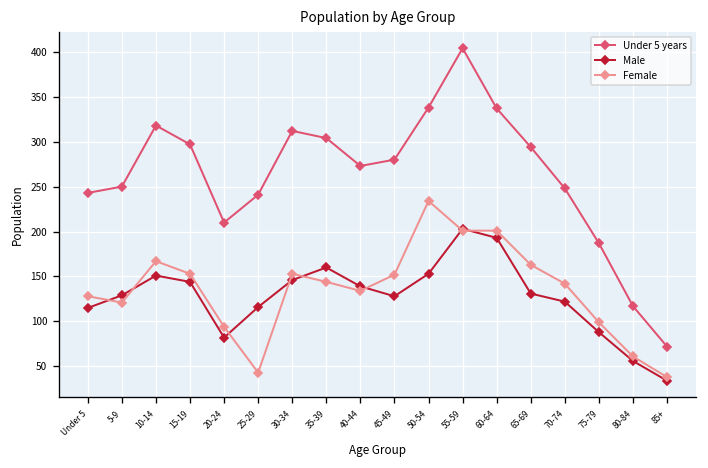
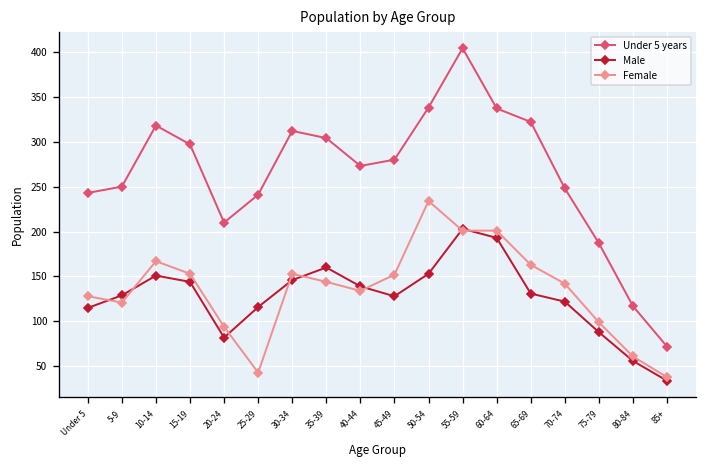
  {
    "Under 5 years": {
      "Under 5": 240,
      "5-9": 250,
      "10-14": 320,
      "15-19": 300,
      "20-24": 210,
      "25-29": 240,
      "30-34": 310,
      "35-39": 300,
      "40-44": 270,
      "45-49": 280,
      "50-54": 340,
      "55-59": 400,
      "60-64": 340,
-     "65-69": 290,
+     "65-69": 320,
      "70-74": 250,
      "75-79": 190,
      "80-84": 120,
      "85+": 70
    },
    "Male": {
      "Under 5": 120,
      "5-9": 130,
      "10-14": 150,
      "15-19": 140,
      "20-24": 80,
      "25-29": 120,
      "30-34": 150,
      "35-39": 160,
      "40-44": 140,
      "45-49": 130,
      "50-54": 150,
      "60-64": 190,
      "65-69": 130,
      "70-74": 120,
      "75-79": 90,
      "80-84": 60,
      "85+": 30
    },
    "Female": {
      "Under 5": 130,
      "5-9": 120,
      "10-14": 170,
      "15-19": 150,
      "20-24": 90,
      "25-29": 40,
      "30-34": 150,
      "35-39": 140,
      "40-44": 130,
      "45-49": 150,
      "50-54": 230,
      "60-64": 200,
      "65-69": 160,
      "70-74": 140,
      "75-79": 100,
      "80-84": 60,
      "85+": 40
    }
  }
